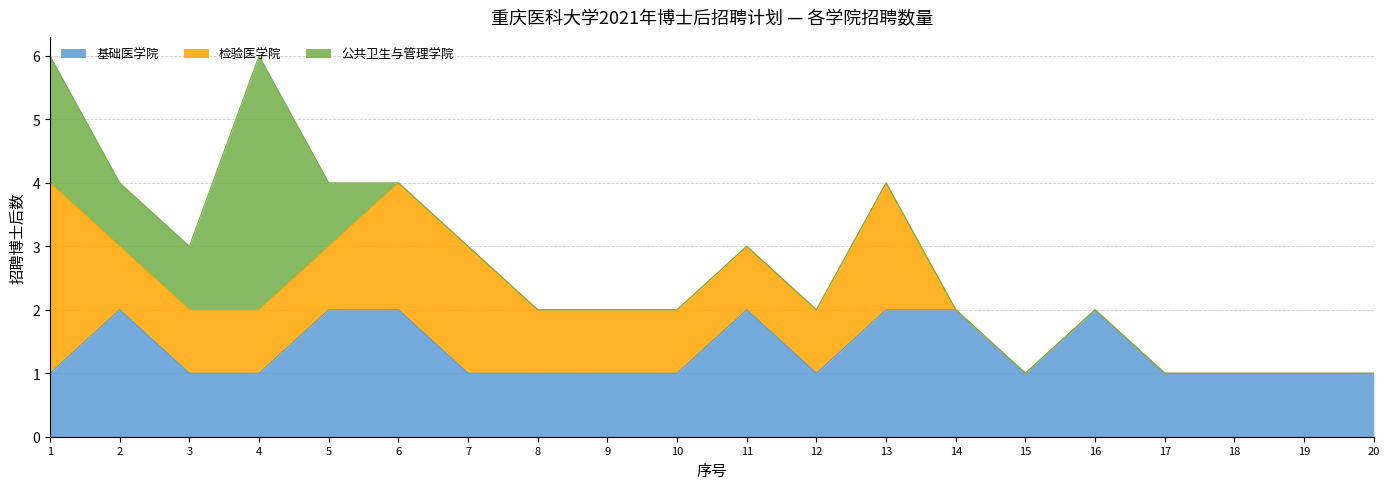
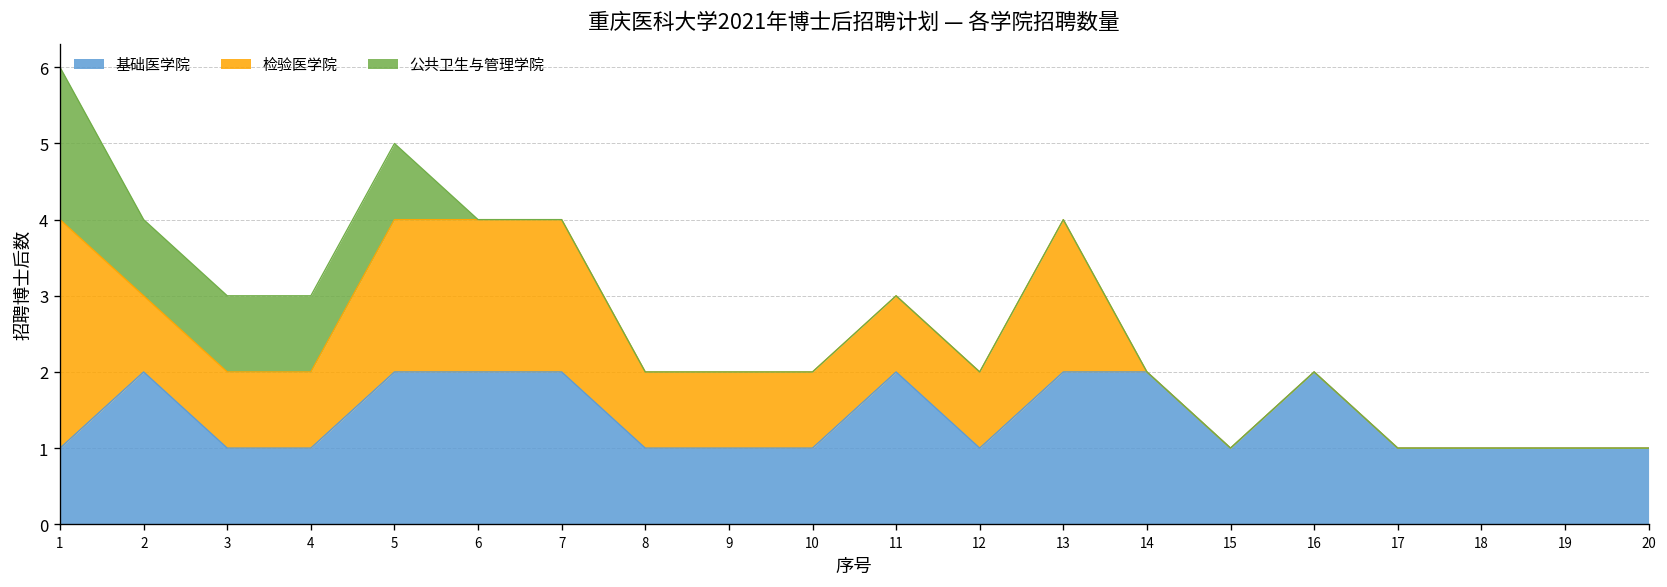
  {
    "基础医学院": {
      "1": 1,
      "2": 2,
      "3": 1,
      "4": 1,
      "5": 2,
      "6": 2,
-     "7": 1,
+     "7": 2,
      "8": 1,
      "9": 1,
      "10": 1,
      "11": 2,
      "12": 1,
      "13": 2
    },
    "检验医学院": {
      "1": 4,
      "2": 3,
      "3": 2,
      "4": 2,
-     "5": 1
+     "5": 2
    },
    "公共卫生与管理学院": {
      "1": 2,
      "2": 1,
      "3": 1,
-     "4": 4,
+     "4": 1,
      "5": 1
    }
  }
